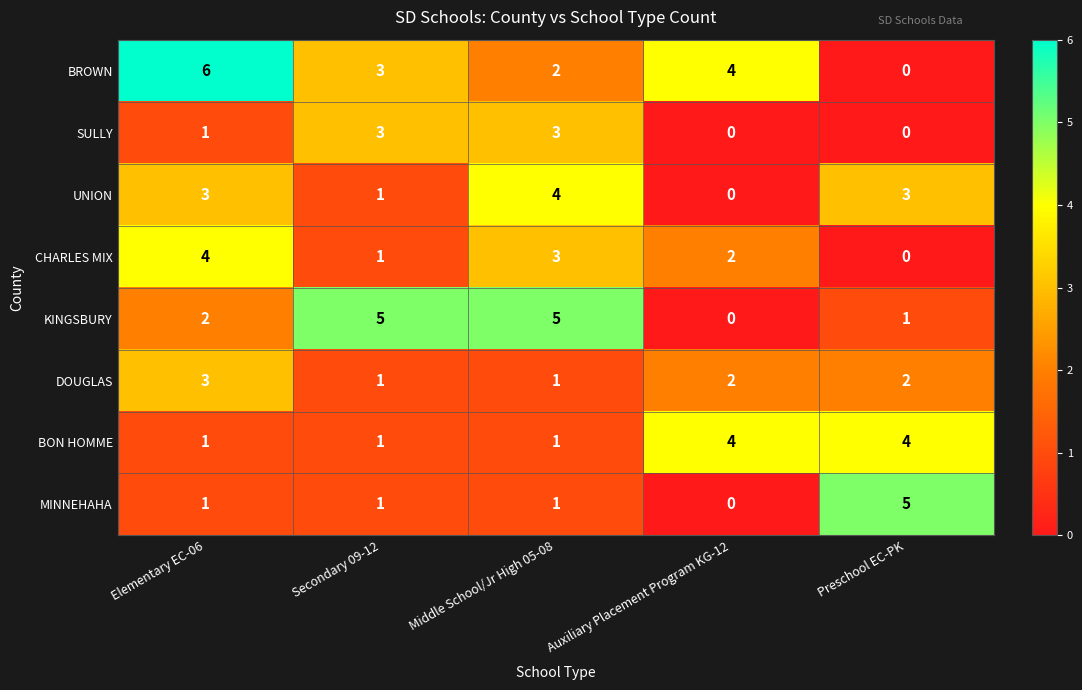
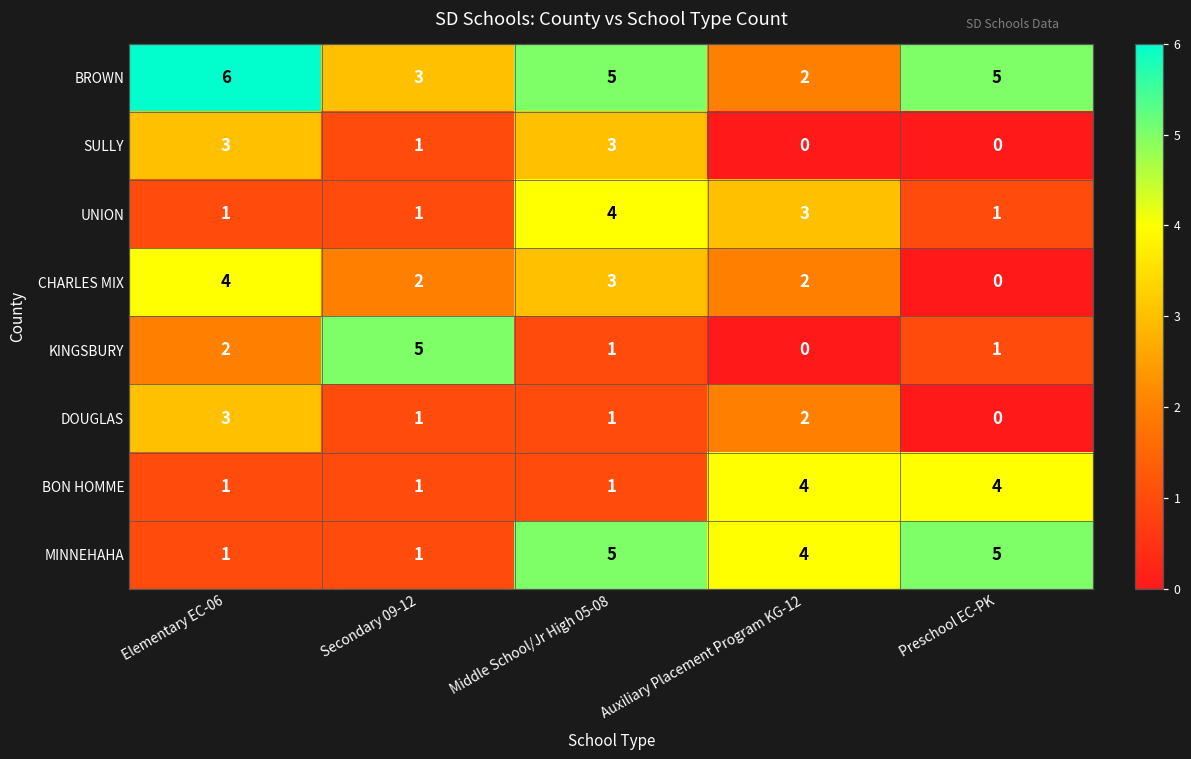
  {
    "BROWN": {
      "Elementary EC-06": 6,
      "Secondary 09-12": 3,
-     "Middle School/Jr High 05-08": 2,
-     "Auxiliary Placement Program KG-12": 4,
-     "Preschool EC-PK": 0
+     "Middle School/Jr High 05-08": 5,
+     "Auxiliary Placement Program KG-12": 2,
+     "Preschool EC-PK": 5
    },
    "SULLY": {
-     "Elementary EC-06": 1,
-     "Secondary 09-12": 3,
+     "Elementary EC-06": 3,
+     "Secondary 09-12": 1,
      "Middle School/Jr High 05-08": 3,
      "Auxiliary Placement Program KG-12": 0,
      "Preschool EC-PK": 0
    },
    "UNION": {
-     "Elementary EC-06": 3,
+     "Elementary EC-06": 1,
      "Secondary 09-12": 1,
      "Middle School/Jr High 05-08": 4,
-     "Auxiliary Placement Program KG-12": 0,
-     "Preschool EC-PK": 3
+     "Auxiliary Placement Program KG-12": 3,
+     "Preschool EC-PK": 1
    },
    "CHARLES MIX": {
      "Elementary EC-06": 4,
-     "Secondary 09-12": 1,
+     "Secondary 09-12": 2,
      "Middle School/Jr High 05-08": 3,
      "Auxiliary Placement Program KG-12": 2,
      "Preschool EC-PK": 0
    },
    "KINGSBURY": {
      "Elementary EC-06": 2,
      "Secondary 09-12": 5,
-     "Middle School/Jr High 05-08": 5,
+     "Middle School/Jr High 05-08": 1,
      "Auxiliary Placement Program KG-12": 0,
      "Preschool EC-PK": 1
    },
    "DOUGLAS": {
      "Elementary EC-06": 3,
      "Secondary 09-12": 1,
      "Middle School/Jr High 05-08": 1,
      "Auxiliary Placement Program KG-12": 2,
-     "Preschool EC-PK": 2
+     "Preschool EC-PK": 0
    },
    "BON HOMME": {
      "Elementary EC-06": 1,
      "Secondary 09-12": 1,
      "Middle School/Jr High 05-08": 1,
      "Auxiliary Placement Program KG-12": 4,
      "Preschool EC-PK": 4
    },
    "MINNEHAHA": {
      "Elementary EC-06": 1,
      "Secondary 09-12": 1,
-     "Middle School/Jr High 05-08": 1,
-     "Auxiliary Placement Program KG-12": 0,
+     "Middle School/Jr High 05-08": 5,
+     "Auxiliary Placement Program KG-12": 4,
      "Preschool EC-PK": 5
    }
  }
